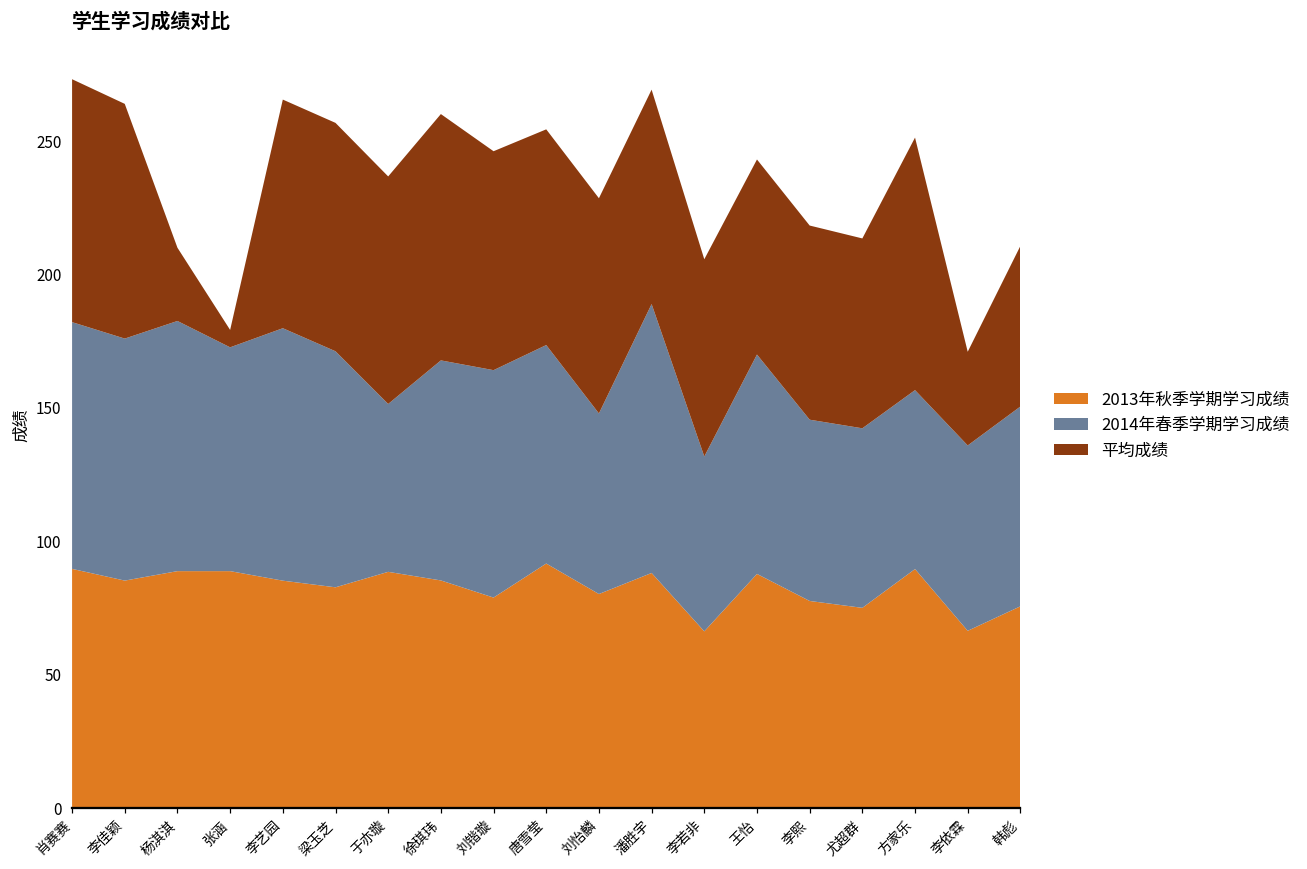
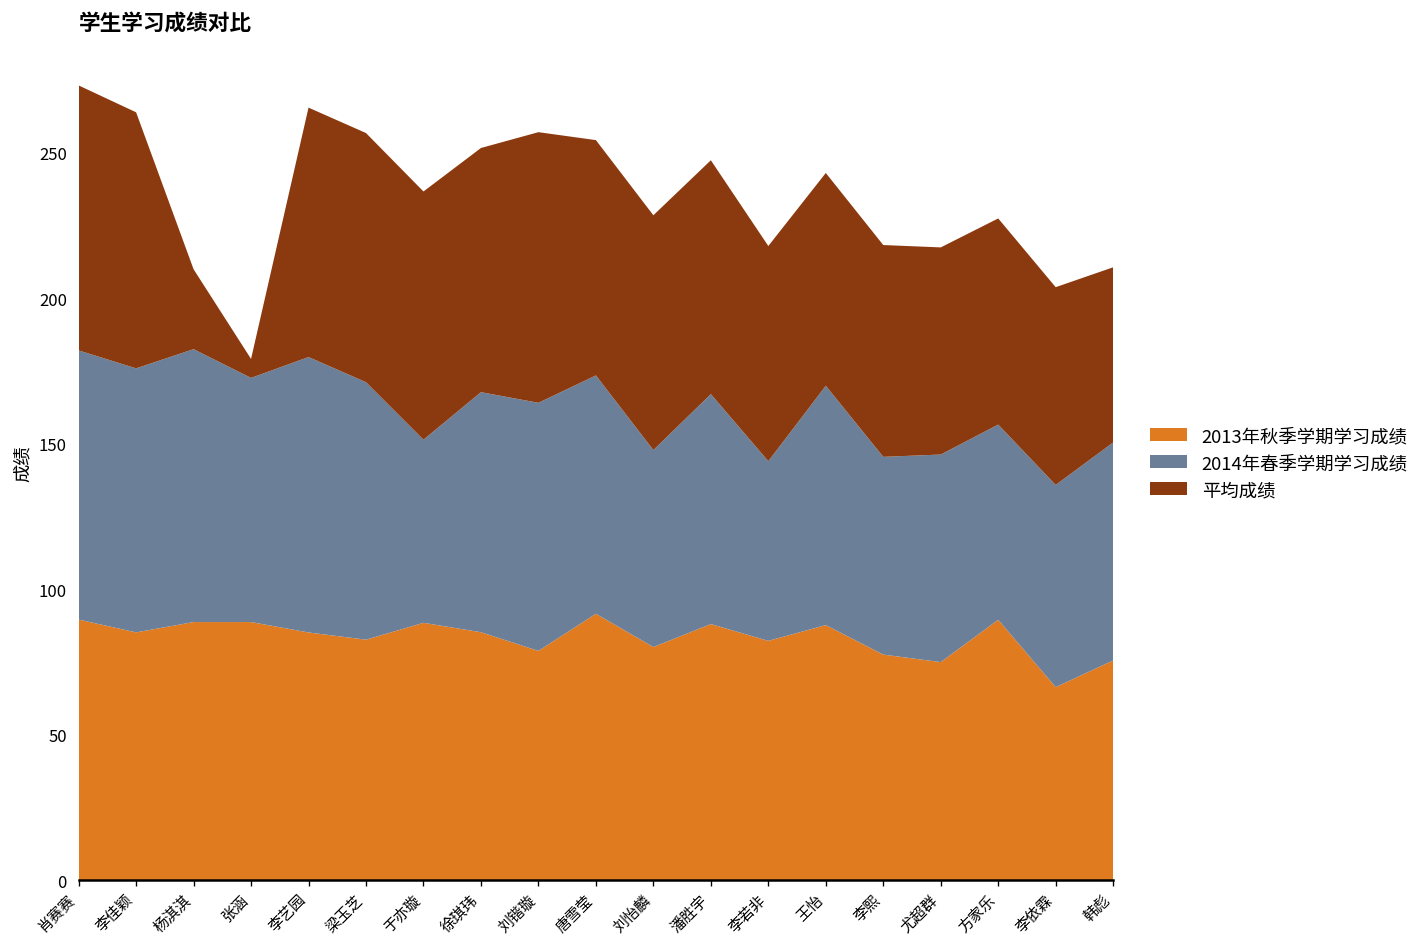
  {
    "2013年秋季学期学习成绩": {
-     "李若非": 66
+     "李若非": 82
    },
    "2014年春季学期学习成绩": {
-     "潘胜宇": 101,
-     "李若非": 66,
-     "尤超群": 67
+     "潘胜宇": 79,
+     "李若非": 62,
+     "尤超群": 71
    },
    "平均成绩": {
      "肖赛赛": 91,
      "李佳颖": 88,
      "杨淇淇": 27,
      "张涵": 7,
      "李艺园": 86,
      "梁玉芝": 86,
      "于亦璇": 85,
-     "徐琪玮": 92,
-     "刘锴璇": 82,
+     "徐琪玮": 84,
+     "刘锴璇": 93,
      "唐雪莹": 81,
      "刘怡麟": 81,
      "潘胜宇": 80,
      "李若非": 74,
      "王怡": 73,
      "李熙": 73,
      "尤超群": 71,
-     "方家乐": 95,
-     "李依霖": 35,
+     "方家乐": 71,
+     "李依霖": 68,
      "韩彪": 60
    }
  }
